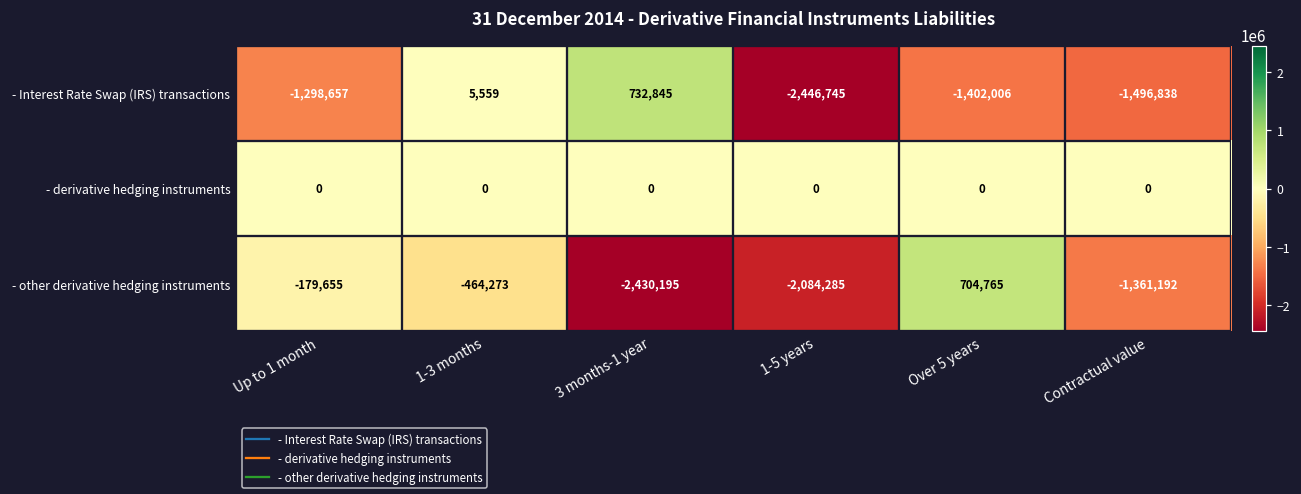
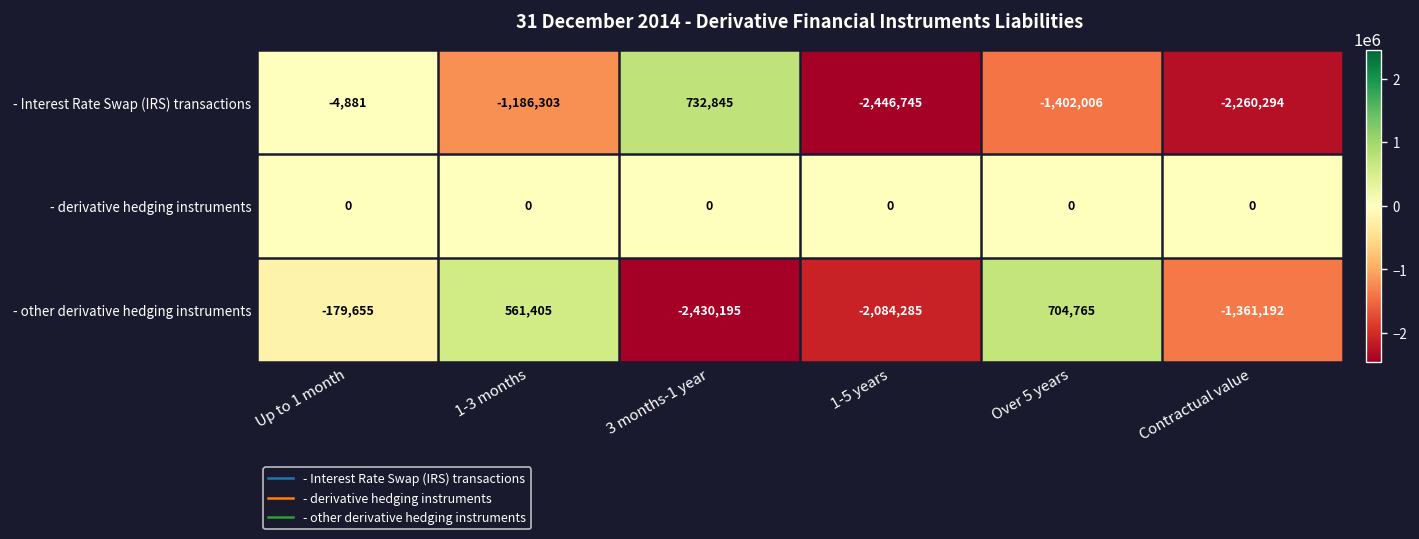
  {
    "- Interest Rate Swap (IRS) transactions": {
-     "Up to 1 month": "-1,298,657",
-     "1-3 months": "5,559",
+     "Up to 1 month": "-4,881",
+     "1-3 months": "-1,186,303",
      "3 months-1 year": "732,845",
      "1-5 years": "-2,446,745",
      "Over 5 years": "-1,402,006",
-     "Contractual value": "-1,496,838"
+     "Contractual value": "-2,260,294"
    },
    "- derivative hedging instruments": {
      "Up to 1 month": "0",
      "1-3 months": "0",
      "3 months-1 year": "0",
      "1-5 years": "0",
      "Over 5 years": "0",
      "Contractual value": "0"
    },
    "- other derivative hedging instruments": {
      "Up to 1 month": "-179,655",
-     "1-3 months": "-464,273",
+     "1-3 months": "561,405",
      "3 months-1 year": "-2,430,195",
      "1-5 years": "-2,084,285",
      "Over 5 years": "704,765",
      "Contractual value": "-1,361,192"
    }
  }
